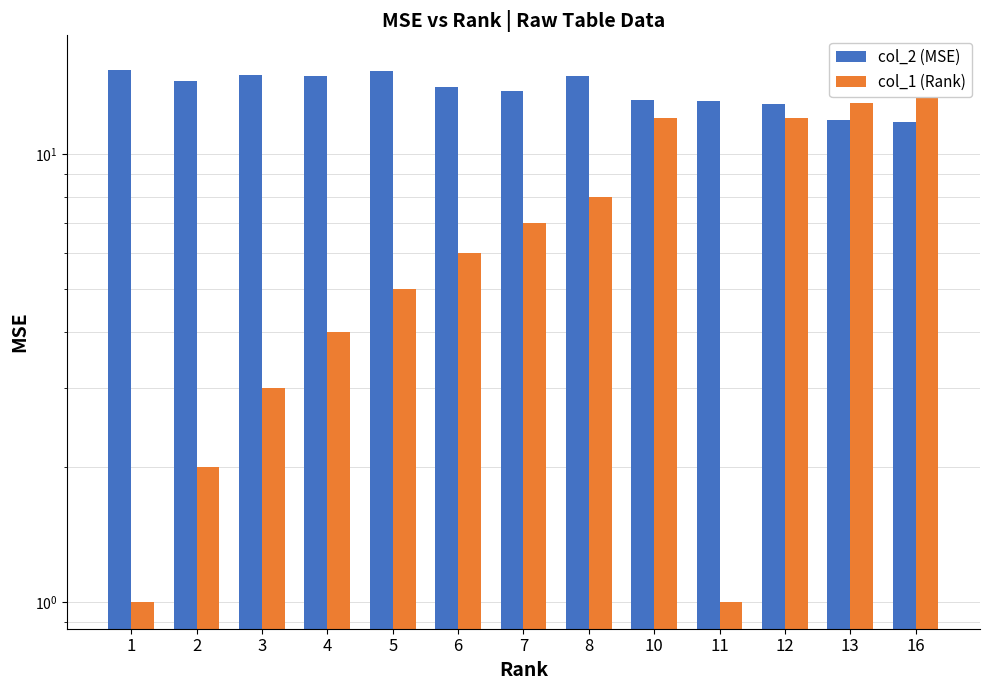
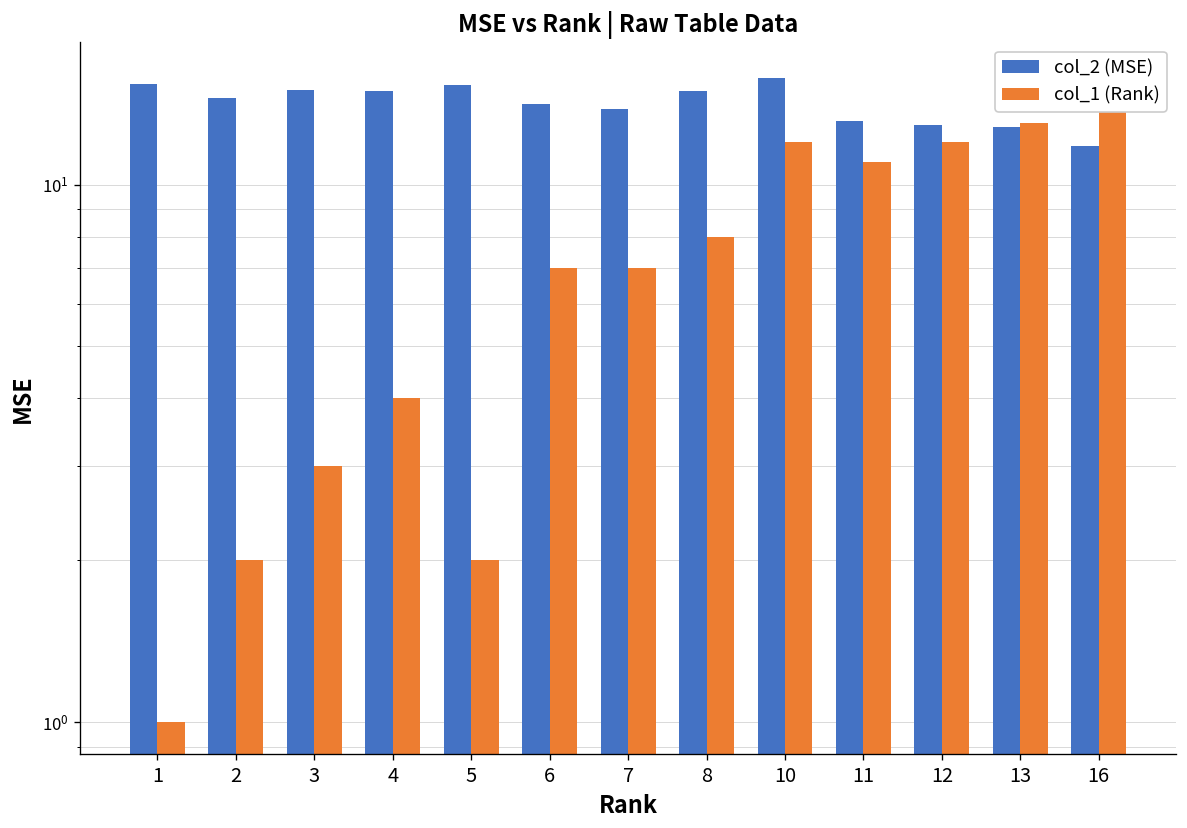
  {
    "col_2 (MSE)": {
      "1": 15.4,
      "2": 14.5,
      "3": 15.0,
      "4": 14.9,
      "5": 15.3,
      "6": 14.1,
      "7": 13.8,
      "8": 14.9,
-     "10": 13.2,
+     "10": 15.8,
      "11": 13.1,
      "12": 12.9,
-     "13": 11.9,
+     "13": 12.8,
      "16": 11.8
    },
    "col_1 (Rank)": {
      "1": 1,
      "2": 2,
      "3": 3,
      "4": 4,
-     "5": 5,
-     "6": 6,
+     "5": 2,
+     "6": 7,
      "7": 7,
      "8": 8,
      "10": 12,
-     "11": 1,
+     "11": 11,
      "12": 12,
      "13": 13
    }
  }
